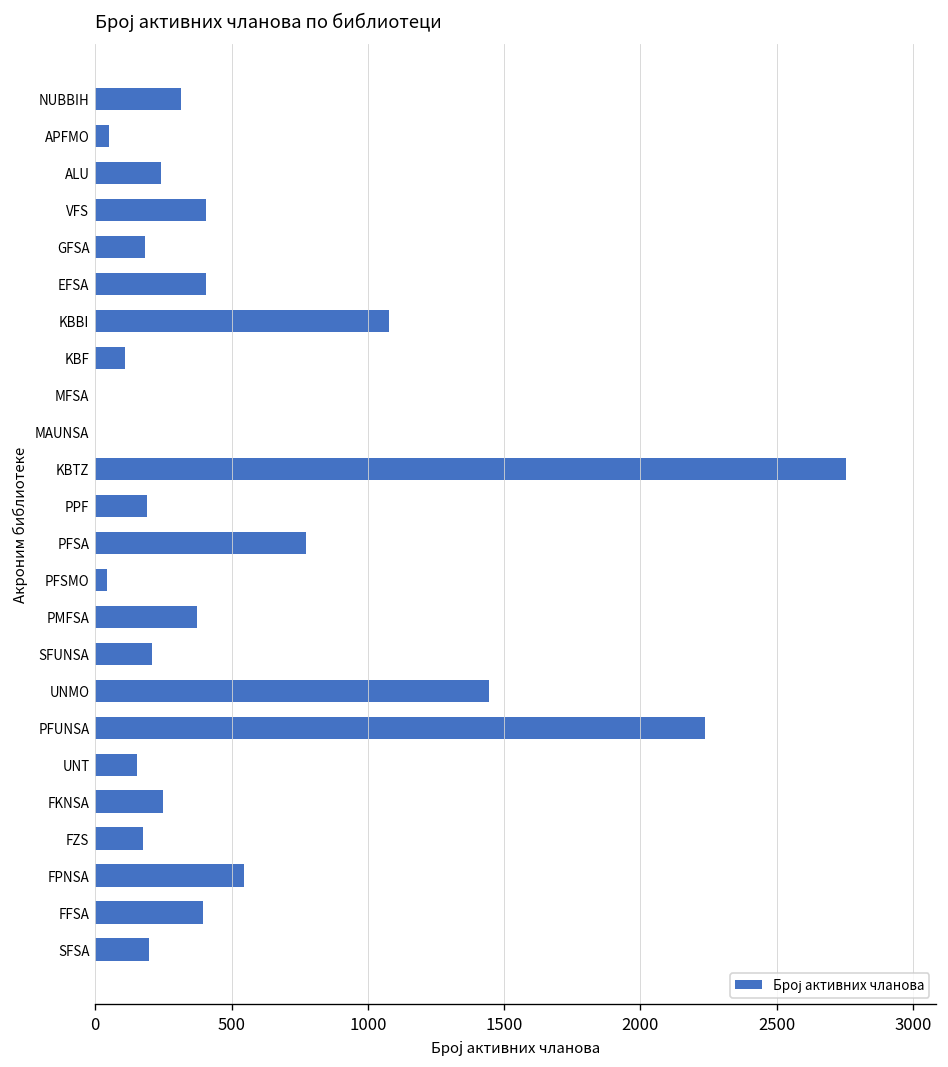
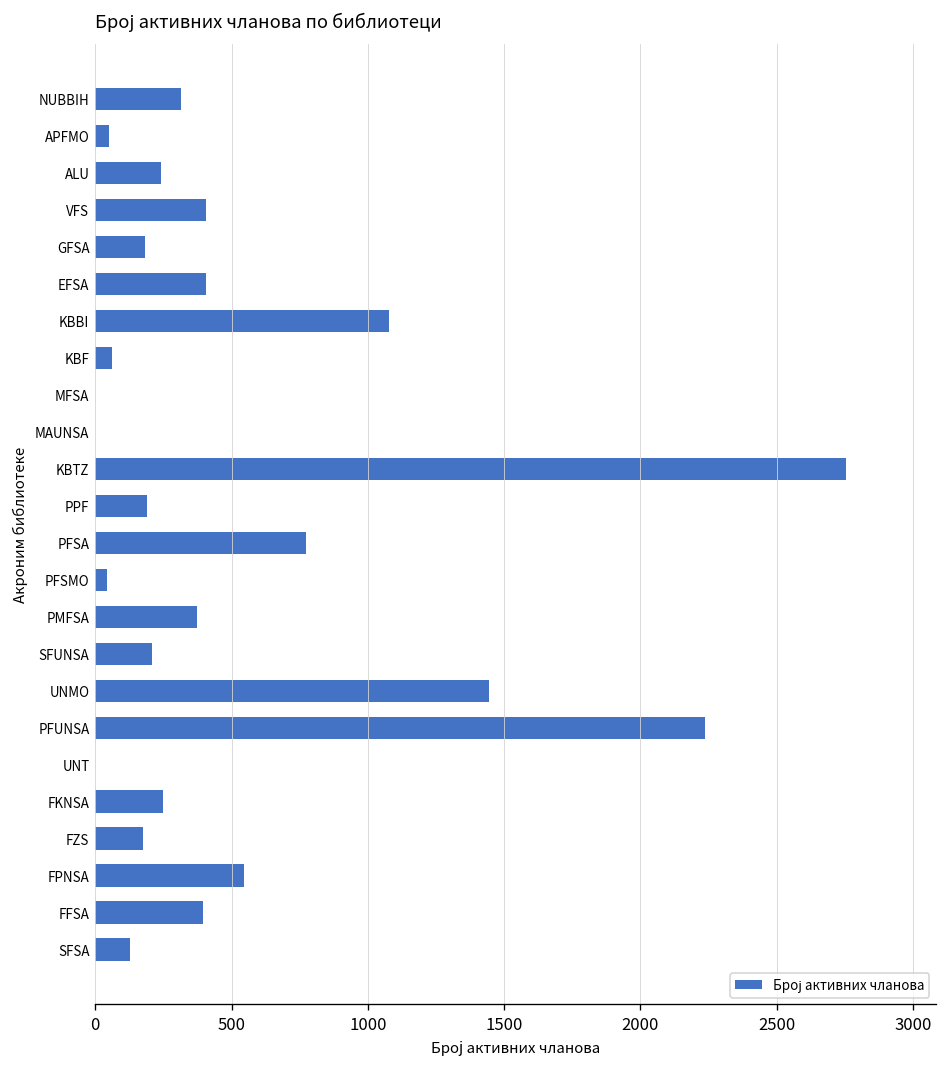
  {
    "NUBBIH": 310,
    "APFMO": 50,
    "ALU": 240,
    "VFS": 410,
    "GFSA": 180,
    "EFSA": 410,
    "KBBI": 1080,
-   "KBF": 110,
+   "KBF": 60,
    "MFSA": 0,
    "MAUNSA": 0,
    "KBTZ": 2750,
    "PPF": 190,
    "PFSA": 770,
    "PFSMO": 40,
    "PMFSA": 370,
    "SFUNSA": 210,
    "UNMO": 1450,
    "PFUNSA": 2240,
-   "UNT": 150,
+   "UNT": 0,
    "FKNSA": 250,
    "FZS": 180,
    "FPNSA": 550,
    "FFSA": 390,
-   "SFSA": 200
+   "SFSA": 130
  }
